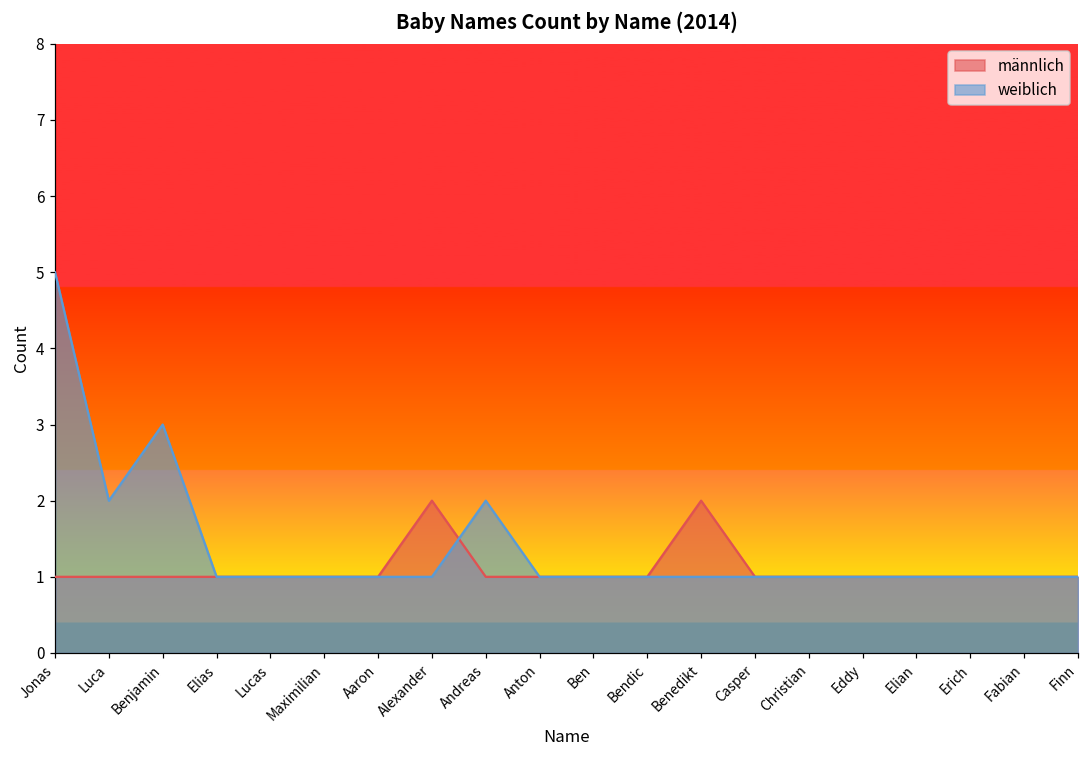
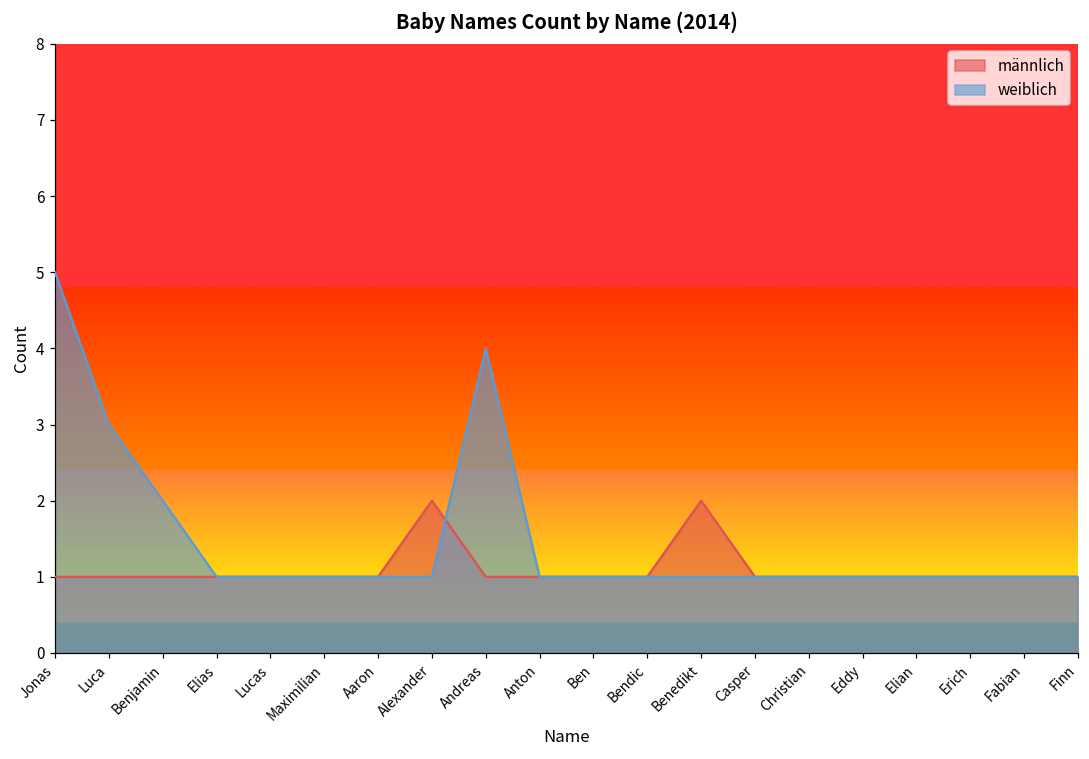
  {
    "männlich": {
      "Jonas": 1,
      "Luca": 1,
      "Benjamin": 1,
      "Alexander": 2,
      "Andreas": 1,
      "Benedikt": 2
    },
    "weiblich": {
      "Jonas": 5,
-     "Luca": 2,
-     "Benjamin": 3,
+     "Luca": 3,
+     "Benjamin": 2,
      "Alexander": 1,
-     "Andreas": 2,
+     "Andreas": 4,
      "Benedikt": 1
    }
  }
